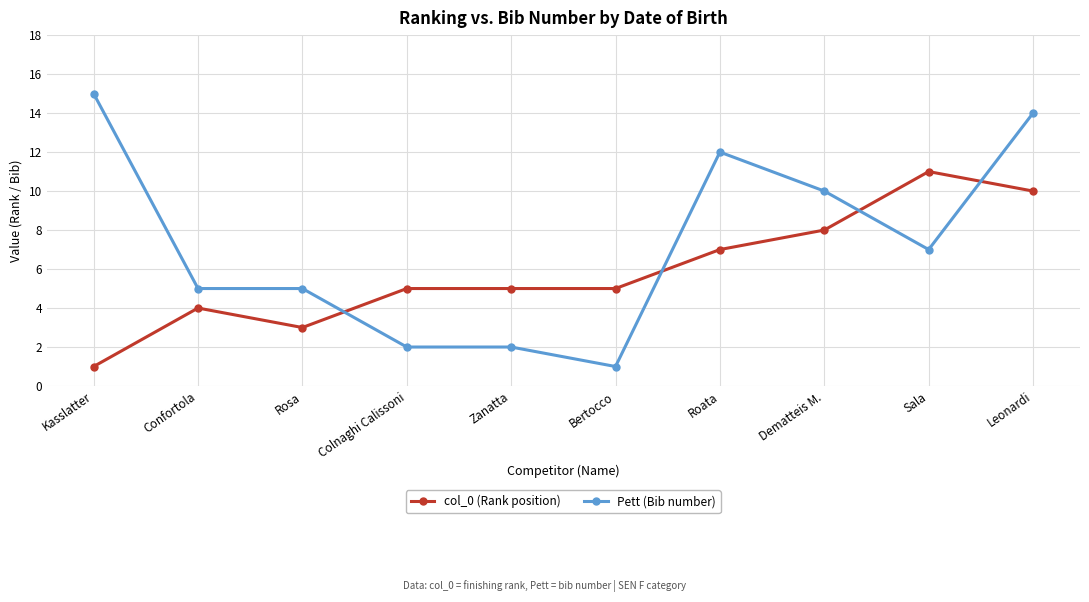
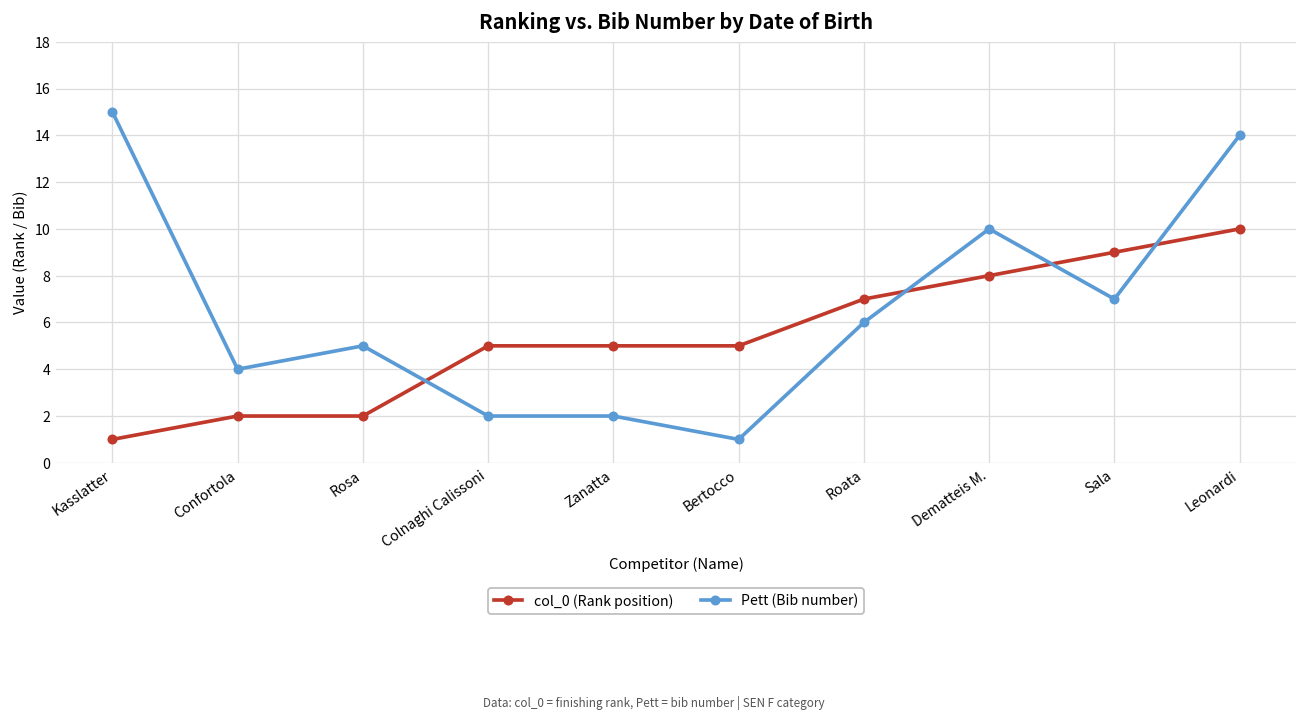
  {
    "col_0 (Rank position)": {
      "Kasslatter": 1,
-     "Confortola": 4,
-     "Rosa": 3,
+     "Confortola": 2,
+     "Rosa": 2,
      "Colnaghi Calissoni": 5,
      "Zanatta": 5,
      "Bertocco": 5,
      "Roata": 7,
      "Dematteis M.": 8,
-     "Sala": 11,
+     "Sala": 9,
      "Leonardi": 10
    },
    "Pett (Bib number)": {
      "Kasslatter": 15,
-     "Confortola": 5,
+     "Confortola": 4,
      "Rosa": 5,
      "Colnaghi Calissoni": 2,
      "Zanatta": 2,
      "Bertocco": 1,
-     "Roata": 12,
+     "Roata": 6,
      "Dematteis M.": 10,
      "Sala": 7,
      "Leonardi": 14
    }
  }
